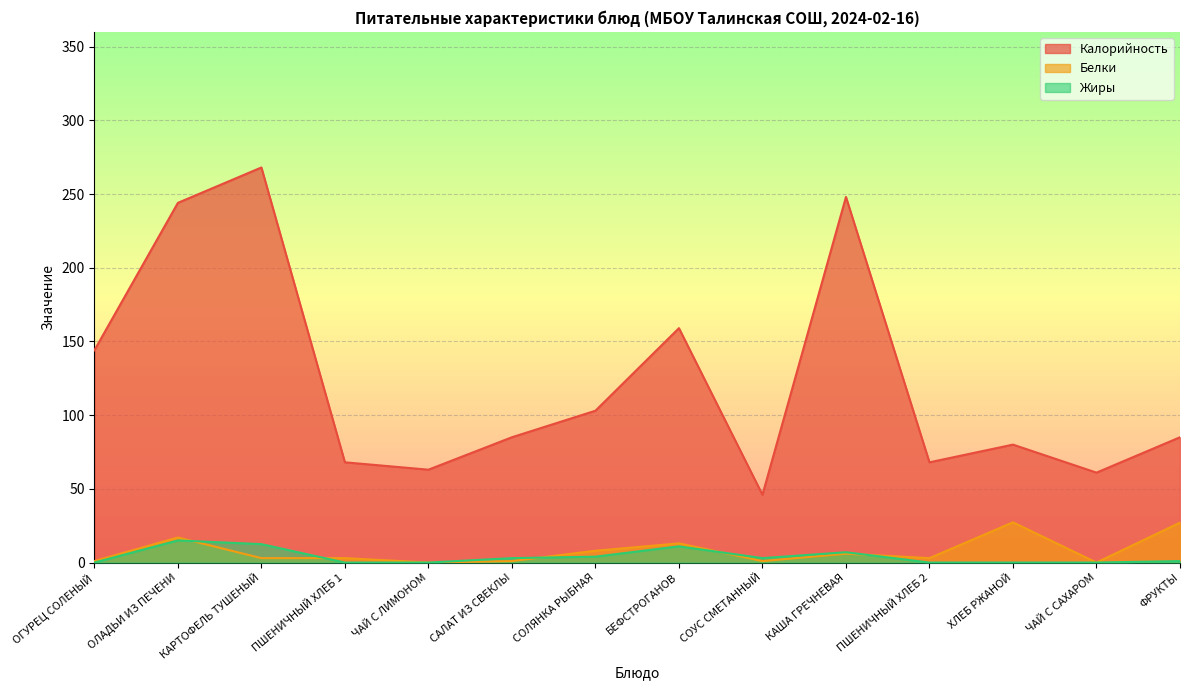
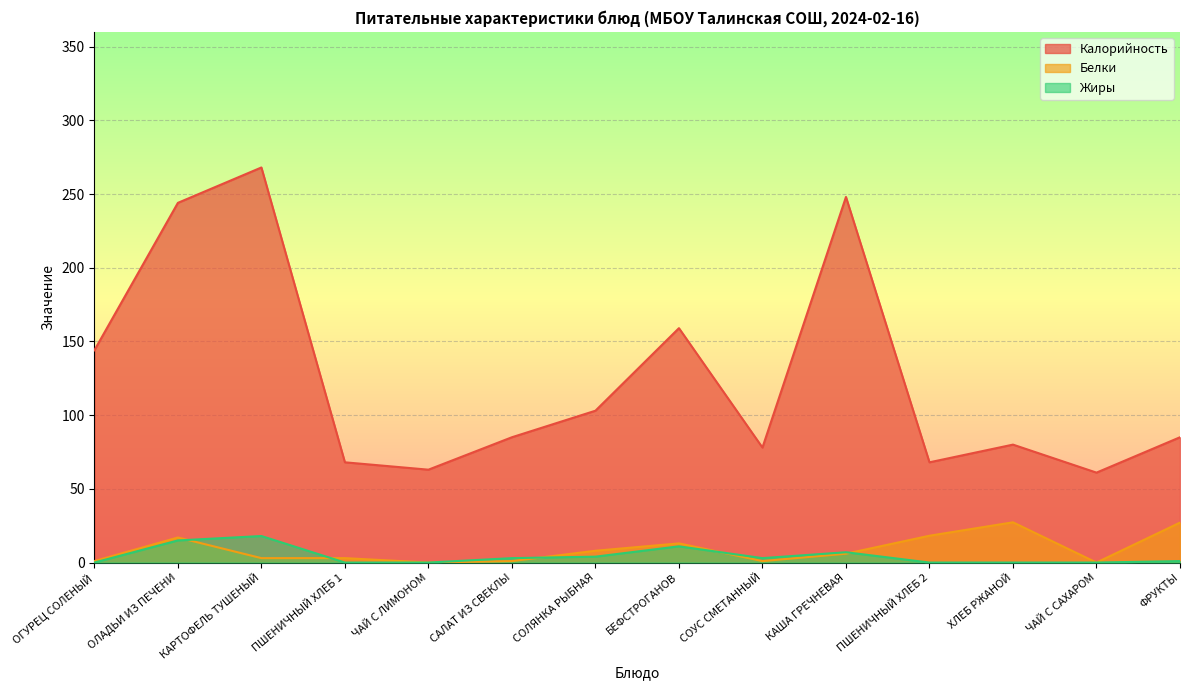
  {
    "Калорийность": {
      "ОГУРЕЦ СОЛЕНЫЙ": 144,
      "ОЛАДЬИ ИЗ ПЕЧЕНИ": 244,
      "КАРТОФЕЛЬ ТУШЕНЫЙ": 268,
      "ПШЕНИЧНЫЙ ХЛЕБ 1": 68,
      "ЧАЙ С ЛИМОНОМ": 63,
      "САЛАТ ИЗ СВЕКЛЫ": 85,
      "СОЛЯНКА РЫБНАЯ": 103,
      "БЕФСТРОГАНОВ": 159,
-     "СОУС СМЕТАННЫЙ": 46,
+     "СОУС СМЕТАННЫЙ": 78,
      "КАША ГРЕЧНЕВАЯ": 248,
      "ПШЕНИЧНЫЙ ХЛЕБ 2": 68,
      "ХЛЕБ РЖАНОЙ": 80,
      "ЧАЙ С САХАРОМ": 61,
      "ФРУКТЫ": 85
    },
    "Белки": {
      "ОЛАДЬИ ИЗ ПЕЧЕНИ": 17,
      "КАРТОФЕЛЬ ТУШЕНЫЙ": 3,
      "ПШЕНИЧНЫЙ ХЛЕБ 1": 3,
      "САЛАТ ИЗ СВЕКЛЫ": 1,
      "СОЛЯНКА РЫБНАЯ": 8,
      "БЕФСТРОГАНОВ": 13,
      "СОУС СМЕТАННЫЙ": 1,
-     "ПШЕНИЧНЫЙ ХЛЕБ 2": 3,
+     "ПШЕНИЧНЫЙ ХЛЕБ 2": 18,
      "ХЛЕБ РЖАНОЙ": 27,
      "ФРУКТЫ": 27
    },
    "Жиры": {
      "ОЛАДЬИ ИЗ ПЕЧЕНИ": 15,
-     "КАРТОФЕЛЬ ТУШЕНЫЙ": 13,
+     "КАРТОФЕЛЬ ТУШЕНЫЙ": 18,
      "ПШЕНИЧНЫЙ ХЛЕБ 1": 0,
      "САЛАТ ИЗ СВЕКЛЫ": 3,
      "СОЛЯНКА РЫБНАЯ": 4,
      "БЕФСТРОГАНОВ": 11,
      "СОУС СМЕТАННЫЙ": 3,
      "ПШЕНИЧНЫЙ ХЛЕБ 2": 0,
      "ХЛЕБ РЖАНОЙ": 0,
      "ФРУКТЫ": 1
    }
  }
